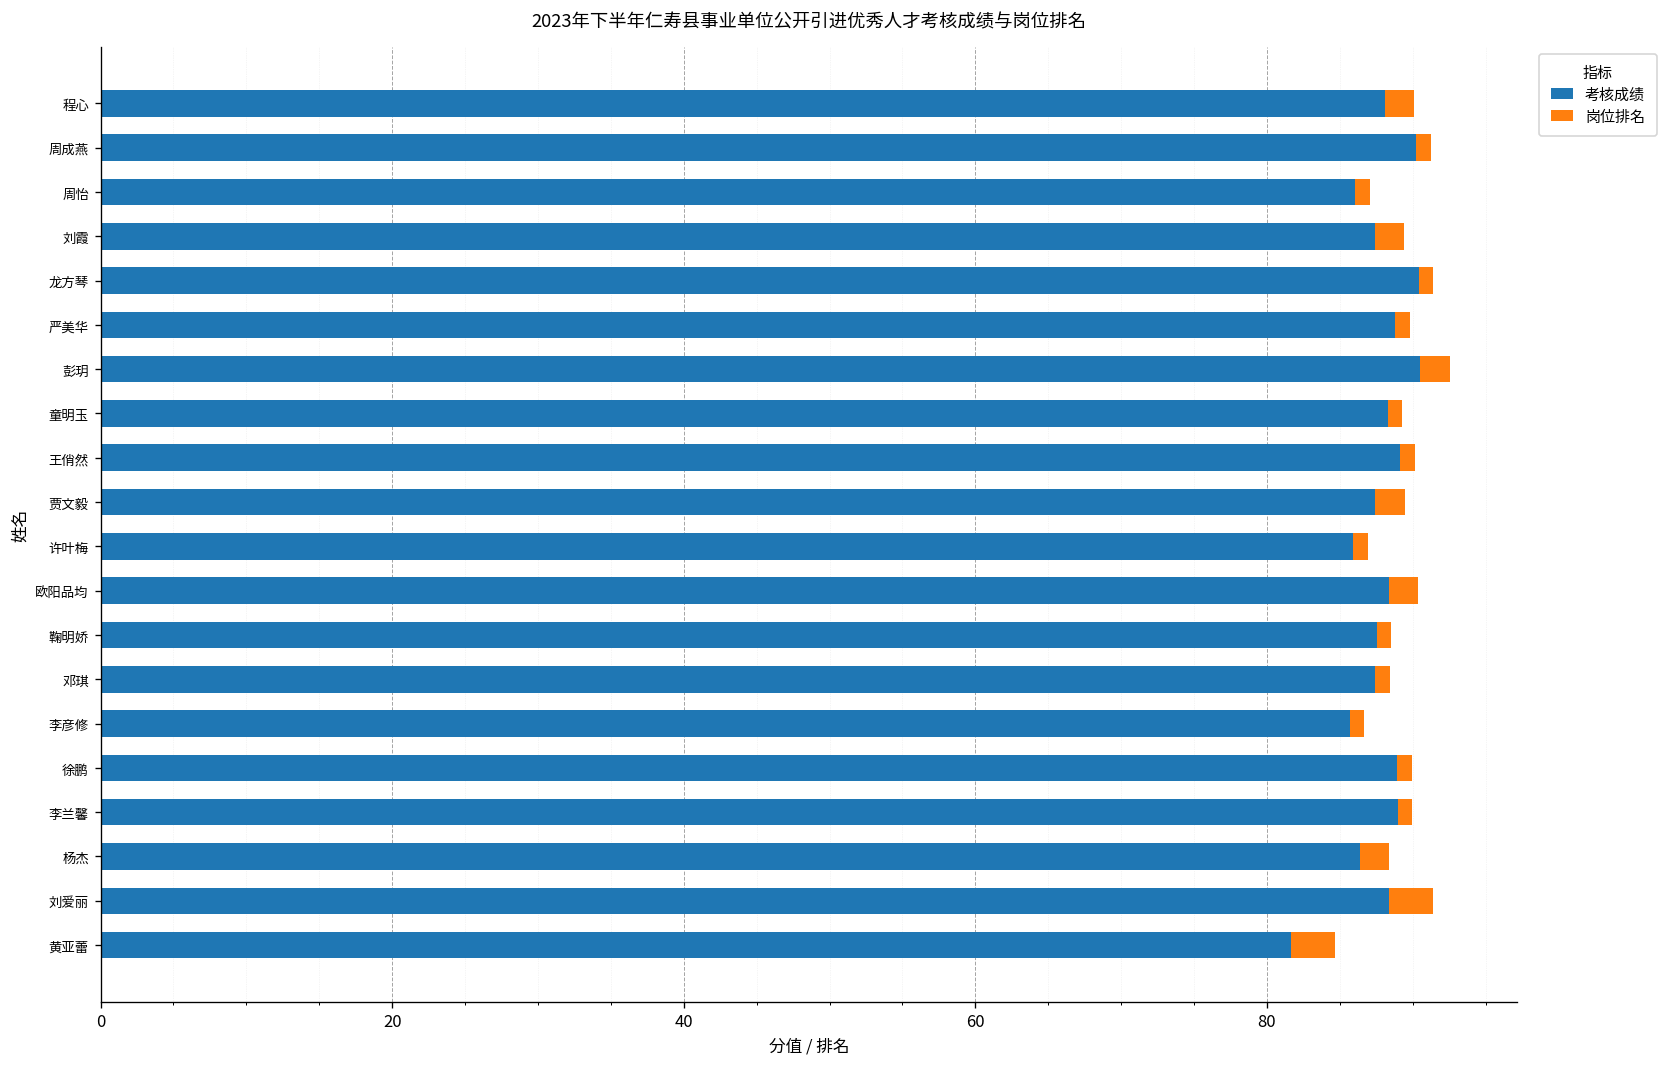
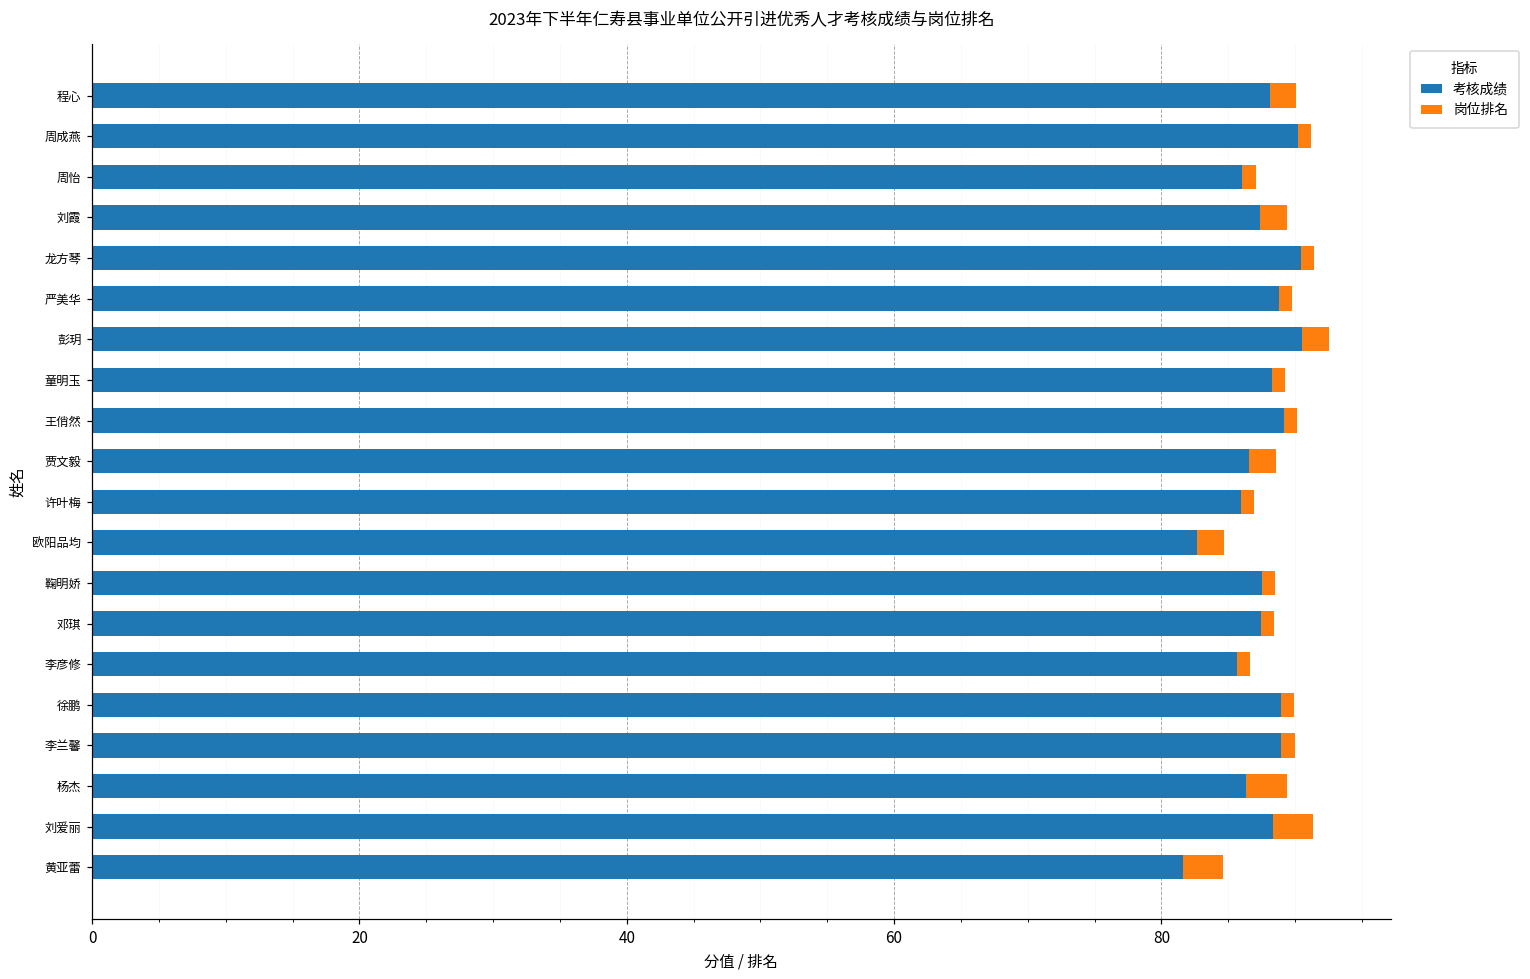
  {
    "考核成绩": {
      "程心": 88.1,
      "周成燕": 90.2,
      "周怡": 86.1,
      "刘霞": 87.4,
      "龙方琴": 90.4,
      "严美华": 88.8,
      "彭玥": 90.5,
      "童明玉": 88.3,
      "王俏然": 89.1,
-     "贾文毅": 87.4,
+     "贾文毅": 86.6,
      "许叶梅": 85.9,
-     "欧阳品均": 88.4,
+     "欧阳品均": 82.7,
      "鞠明娇": 87.5,
      "邓琪": 87.4,
      "李彦修": 85.7,
      "徐鹏": 88.9,
      "李兰馨": 89.0,
      "杨杰": 86.4,
      "刘爱丽": 88.4,
      "黄亚蕾": 81.6
    },
    "岗位排名": {
      "程心": 2,
      "周成燕": 1,
      "周怡": 1,
      "刘霞": 2,
      "龙方琴": 1,
      "严美华": 1,
      "彭玥": 2,
      "童明玉": 1,
      "王俏然": 1,
      "贾文毅": 2,
      "许叶梅": 1,
      "欧阳品均": 2,
      "鞠明娇": 1,
      "邓琪": 1,
      "李彦修": 1,
      "徐鹏": 1,
      "李兰馨": 1,
-     "杨杰": 2,
+     "杨杰": 3,
      "刘爱丽": 3,
      "黄亚蕾": 3
    }
  }
